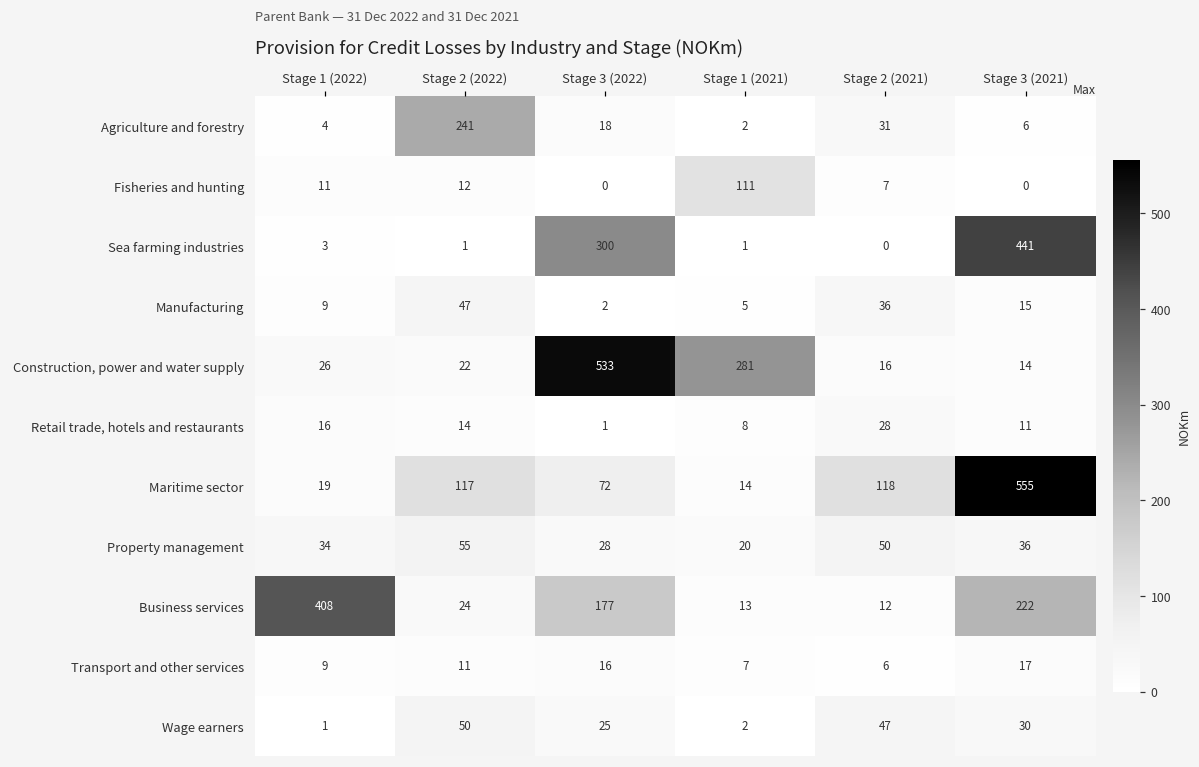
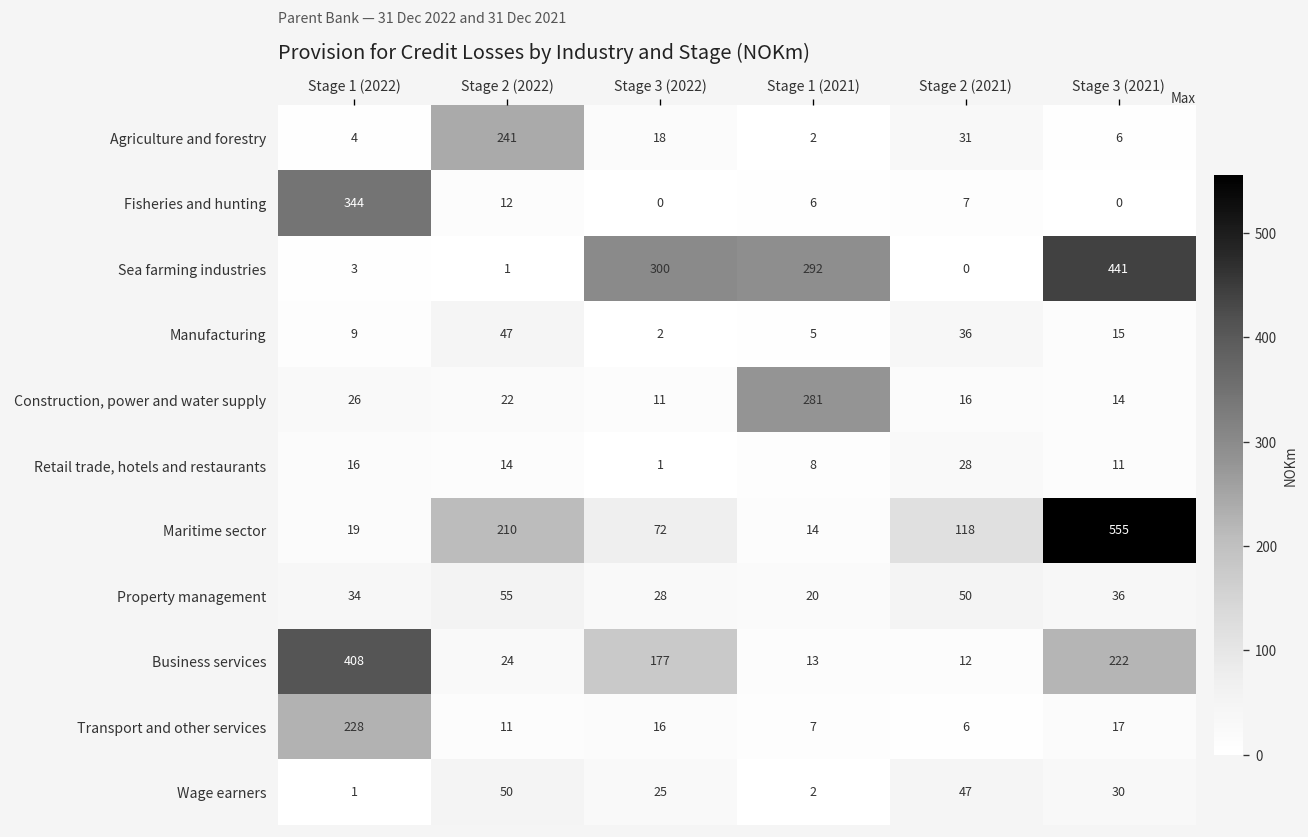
  {
    "Agriculture and forestry": {
      "Stage 1 (2022)": 4,
      "Stage 2 (2022)": 241,
      "Stage 3 (2022)": 18,
      "Stage 1 (2021)": 2,
      "Stage 2 (2021)": 31,
      "Stage 3 (2021)": 6
    },
    "Fisheries and hunting": {
-     "Stage 1 (2022)": 11,
+     "Stage 1 (2022)": 344,
      "Stage 2 (2022)": 12,
      "Stage 3 (2022)": 0,
-     "Stage 1 (2021)": 111,
+     "Stage 1 (2021)": 6,
      "Stage 2 (2021)": 7,
      "Stage 3 (2021)": 0
    },
    "Sea farming industries": {
      "Stage 1 (2022)": 3,
      "Stage 2 (2022)": 1,
      "Stage 3 (2022)": 300,
-     "Stage 1 (2021)": 1,
+     "Stage 1 (2021)": 292,
      "Stage 2 (2021)": 0,
      "Stage 3 (2021)": 441
    },
    "Manufacturing": {
      "Stage 1 (2022)": 9,
      "Stage 2 (2022)": 47,
      "Stage 3 (2022)": 2,
      "Stage 1 (2021)": 5,
      "Stage 2 (2021)": 36,
      "Stage 3 (2021)": 15
    },
    "Construction, power and water supply": {
      "Stage 1 (2022)": 26,
      "Stage 2 (2022)": 22,
-     "Stage 3 (2022)": 533,
+     "Stage 3 (2022)": 11,
      "Stage 1 (2021)": 281,
      "Stage 2 (2021)": 16,
      "Stage 3 (2021)": 14
    },
    "Retail trade, hotels and restaurants": {
      "Stage 1 (2022)": 16,
      "Stage 2 (2022)": 14,
      "Stage 3 (2022)": 1,
      "Stage 1 (2021)": 8,
      "Stage 2 (2021)": 28,
      "Stage 3 (2021)": 11
    },
    "Maritime sector": {
      "Stage 1 (2022)": 19,
-     "Stage 2 (2022)": 117,
+     "Stage 2 (2022)": 210,
      "Stage 3 (2022)": 72,
      "Stage 1 (2021)": 14,
      "Stage 2 (2021)": 118,
      "Stage 3 (2021)": 555
    },
    "Property management": {
      "Stage 1 (2022)": 34,
      "Stage 2 (2022)": 55,
      "Stage 3 (2022)": 28,
      "Stage 1 (2021)": 20,
      "Stage 2 (2021)": 50,
      "Stage 3 (2021)": 36
    },
    "Business services": {
      "Stage 1 (2022)": 408,
      "Stage 2 (2022)": 24,
      "Stage 3 (2022)": 177,
      "Stage 1 (2021)": 13,
      "Stage 2 (2021)": 12,
      "Stage 3 (2021)": 222
    },
    "Transport and other services": {
-     "Stage 1 (2022)": 9,
+     "Stage 1 (2022)": 228,
      "Stage 2 (2022)": 11,
      "Stage 3 (2022)": 16,
      "Stage 1 (2021)": 7,
      "Stage 2 (2021)": 6,
      "Stage 3 (2021)": 17
    },
    "Wage earners": {
      "Stage 1 (2022)": 1,
      "Stage 2 (2022)": 50,
      "Stage 3 (2022)": 25,
      "Stage 1 (2021)": 2,
      "Stage 2 (2021)": 47,
      "Stage 3 (2021)": 30
    }
  }
